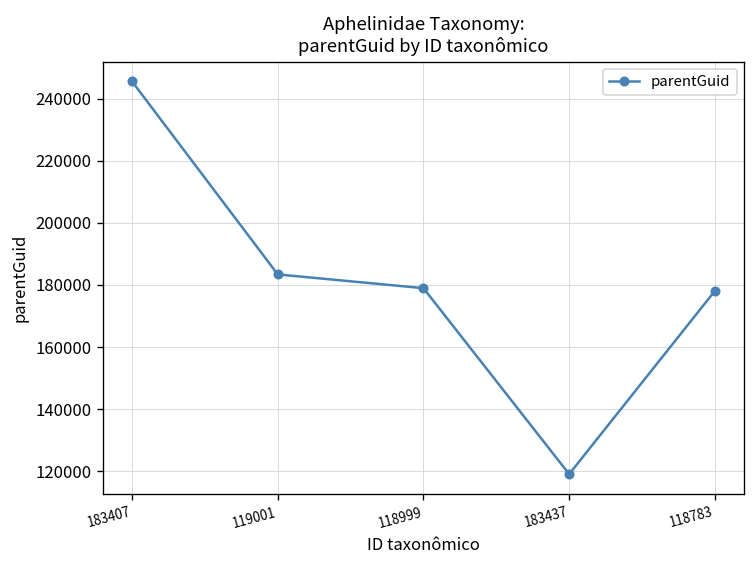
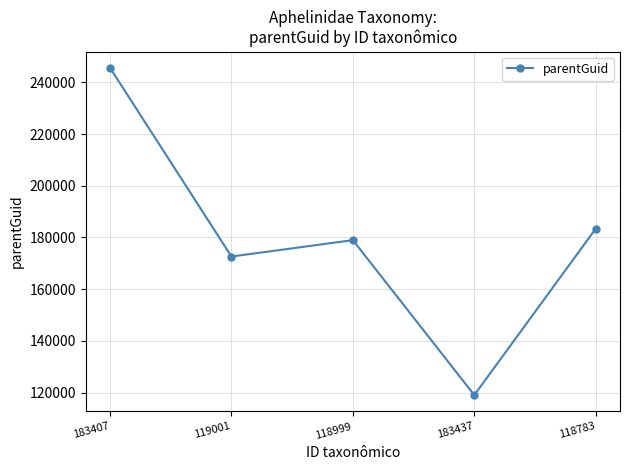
  {
    "183407": 246000,
-   "119001": 183000,
+   "119001": 173000,
    "118999": 179000,
    "183437": 119000,
-   "118783": 178000
+   "118783": 183000
  }
